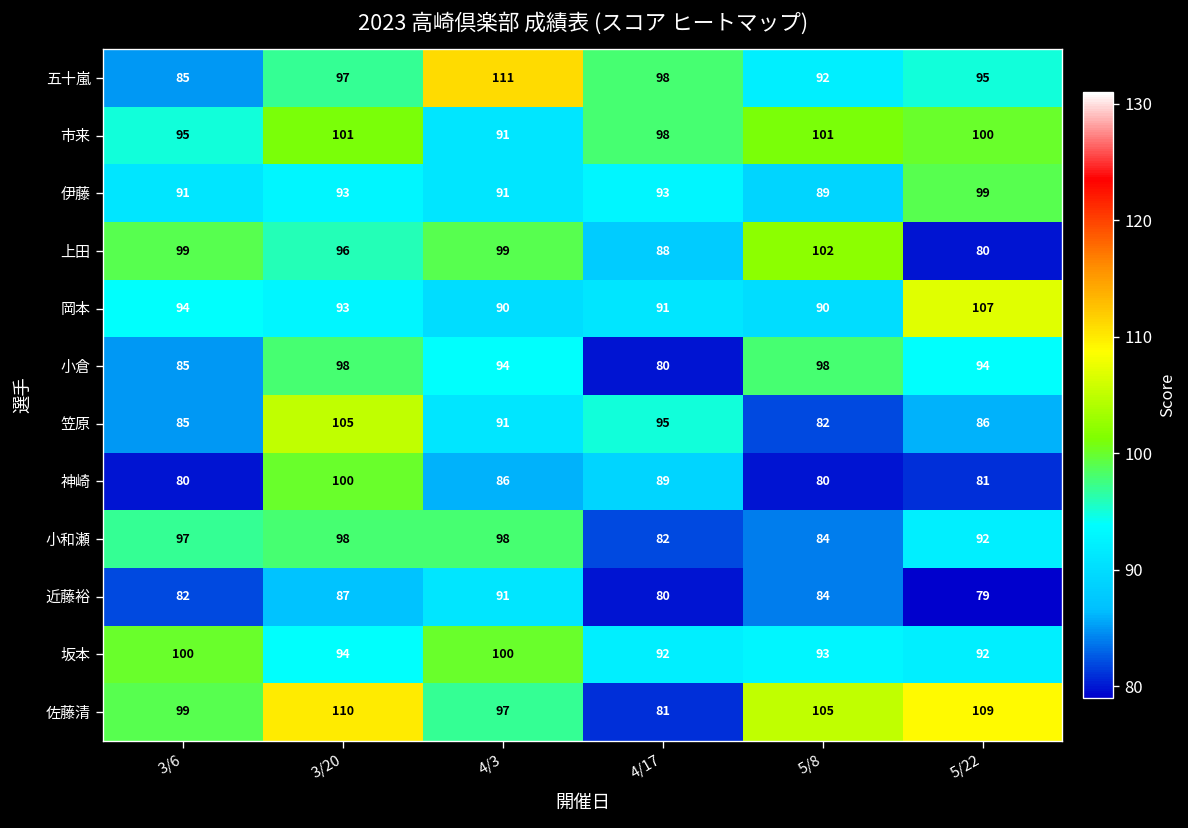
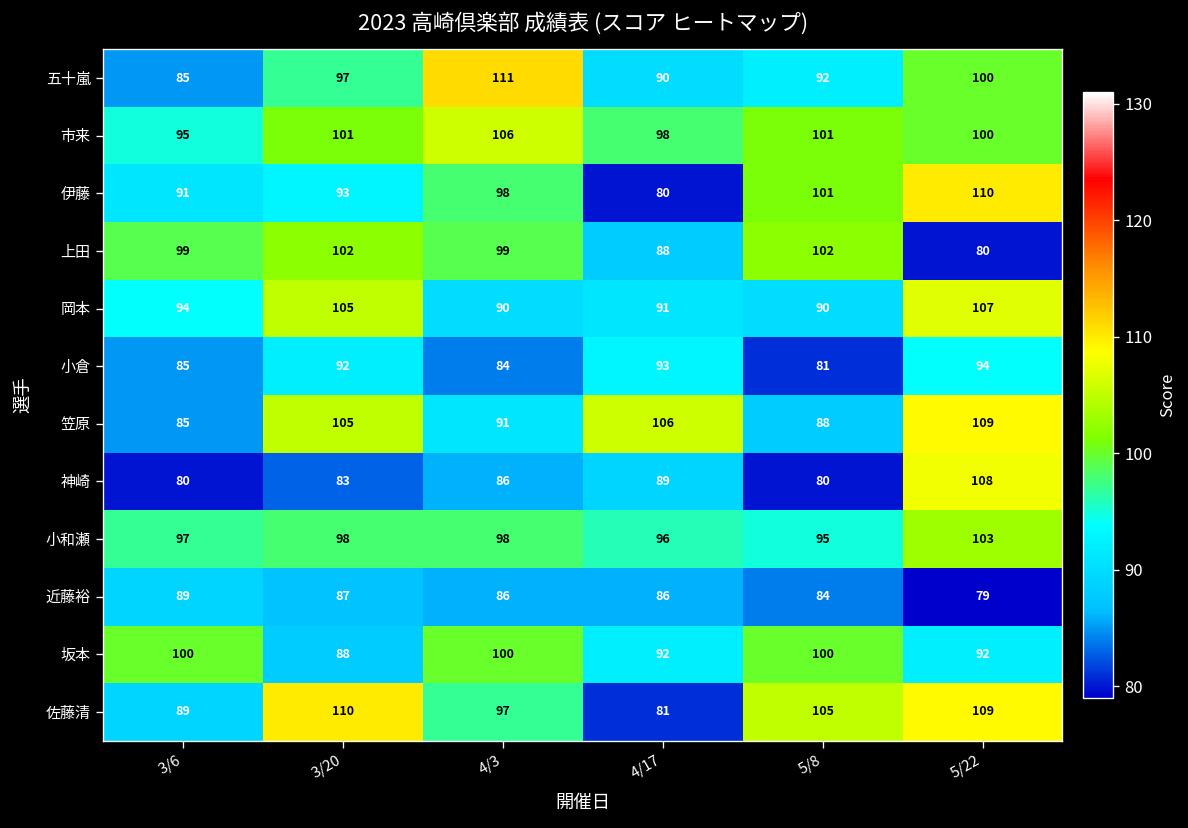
  {
    "五十嵐": {
      "3/6": 85,
      "3/20": 97,
      "4/3": 111,
-     "4/17": 98,
+     "4/17": 90,
      "5/8": 92,
-     "5/22": 95
+     "5/22": 100
    },
    "市来": {
      "3/6": 95,
      "3/20": 101,
-     "4/3": 91,
+     "4/3": 106,
      "4/17": 98,
      "5/8": 101,
      "5/22": 100
    },
    "伊藤": {
      "3/6": 91,
      "3/20": 93,
-     "4/3": 91,
-     "4/17": 93,
-     "5/8": 89,
-     "5/22": 99
+     "4/3": 98,
+     "4/17": 80,
+     "5/8": 101,
+     "5/22": 110
    },
    "上田": {
      "3/6": 99,
-     "3/20": 96,
+     "3/20": 102,
      "4/3": 99,
      "4/17": 88,
      "5/8": 102,
      "5/22": 80
    },
    "岡本": {
      "3/6": 94,
-     "3/20": 93,
+     "3/20": 105,
      "4/3": 90,
      "4/17": 91,
      "5/8": 90,
      "5/22": 107
    },
    "小倉": {
      "3/6": 85,
-     "3/20": 98,
-     "4/3": 94,
-     "4/17": 80,
-     "5/8": 98,
+     "3/20": 92,
+     "4/3": 84,
+     "4/17": 93,
+     "5/8": 81,
      "5/22": 94
    },
    "笠原": {
      "3/6": 85,
      "3/20": 105,
      "4/3": 91,
-     "4/17": 95,
-     "5/8": 82,
-     "5/22": 86
+     "4/17": 106,
+     "5/8": 88,
+     "5/22": 109
    },
    "神崎": {
      "3/6": 80,
-     "3/20": 100,
+     "3/20": 83,
      "4/3": 86,
      "4/17": 89,
      "5/8": 80,
-     "5/22": 81
+     "5/22": 108
    },
    "小和瀬": {
      "3/6": 97,
      "3/20": 98,
      "4/3": 98,
-     "4/17": 82,
-     "5/8": 84,
-     "5/22": 92
+     "4/17": 96,
+     "5/8": 95,
+     "5/22": 103
    },
    "近藤裕": {
-     "3/6": 82,
+     "3/6": 89,
      "3/20": 87,
-     "4/3": 91,
-     "4/17": 80,
+     "4/3": 86,
+     "4/17": 86,
      "5/8": 84,
      "5/22": 79
    },
    "坂本": {
      "3/6": 100,
-     "3/20": 94,
+     "3/20": 88,
      "4/3": 100,
      "4/17": 92,
-     "5/8": 93,
+     "5/8": 100,
      "5/22": 92
    },
    "佐藤清": {
-     "3/6": 99,
+     "3/6": 89,
      "3/20": 110,
      "4/3": 97,
      "4/17": 81,
      "5/8": 105,
      "5/22": 109
    }
  }
